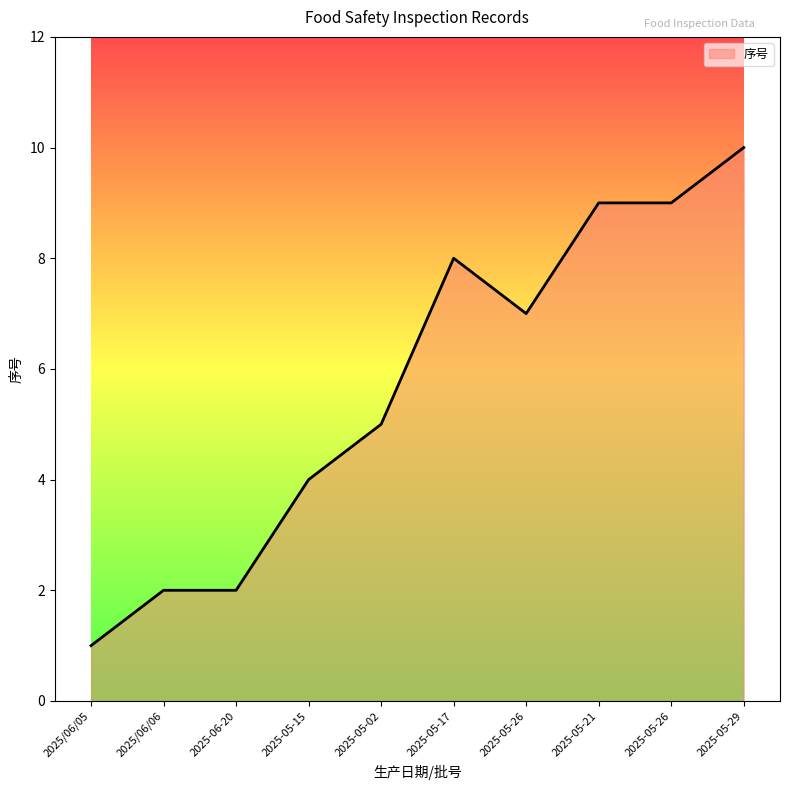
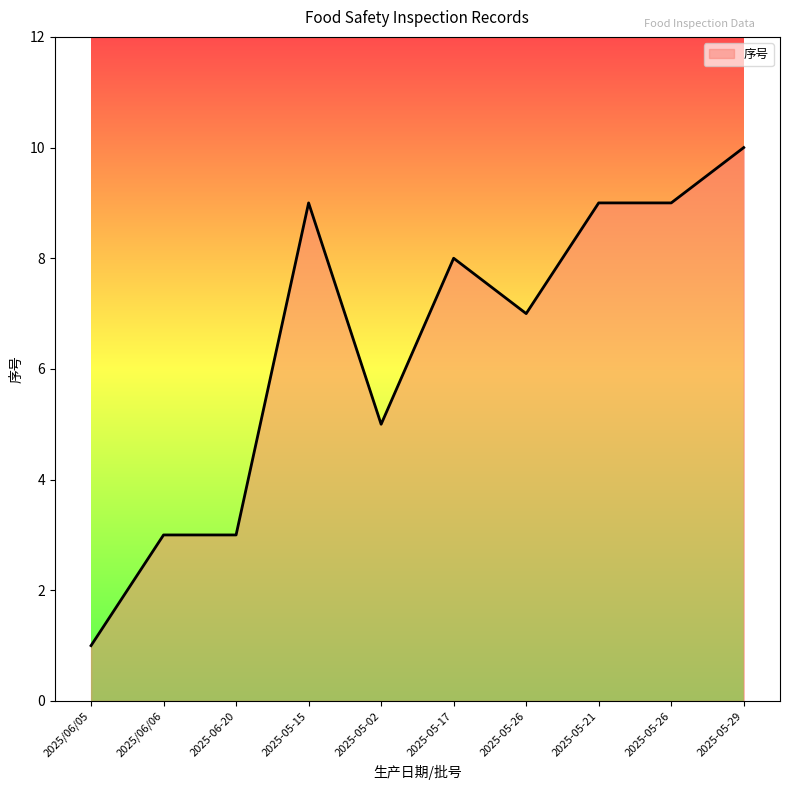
  {
    "2025/06/05": 1,
-   "2025/06/06": 2,
-   "2025-06-20": 2,
-   "2025-05-15": 4,
+   "2025/06/06": 3,
+   "2025-06-20": 3,
+   "2025-05-15": 9,
    "2025-05-02": 5,
    "2025-05-17": 8,
    "2025-05-21": 9,
    "2025-05-29": 10
  }
